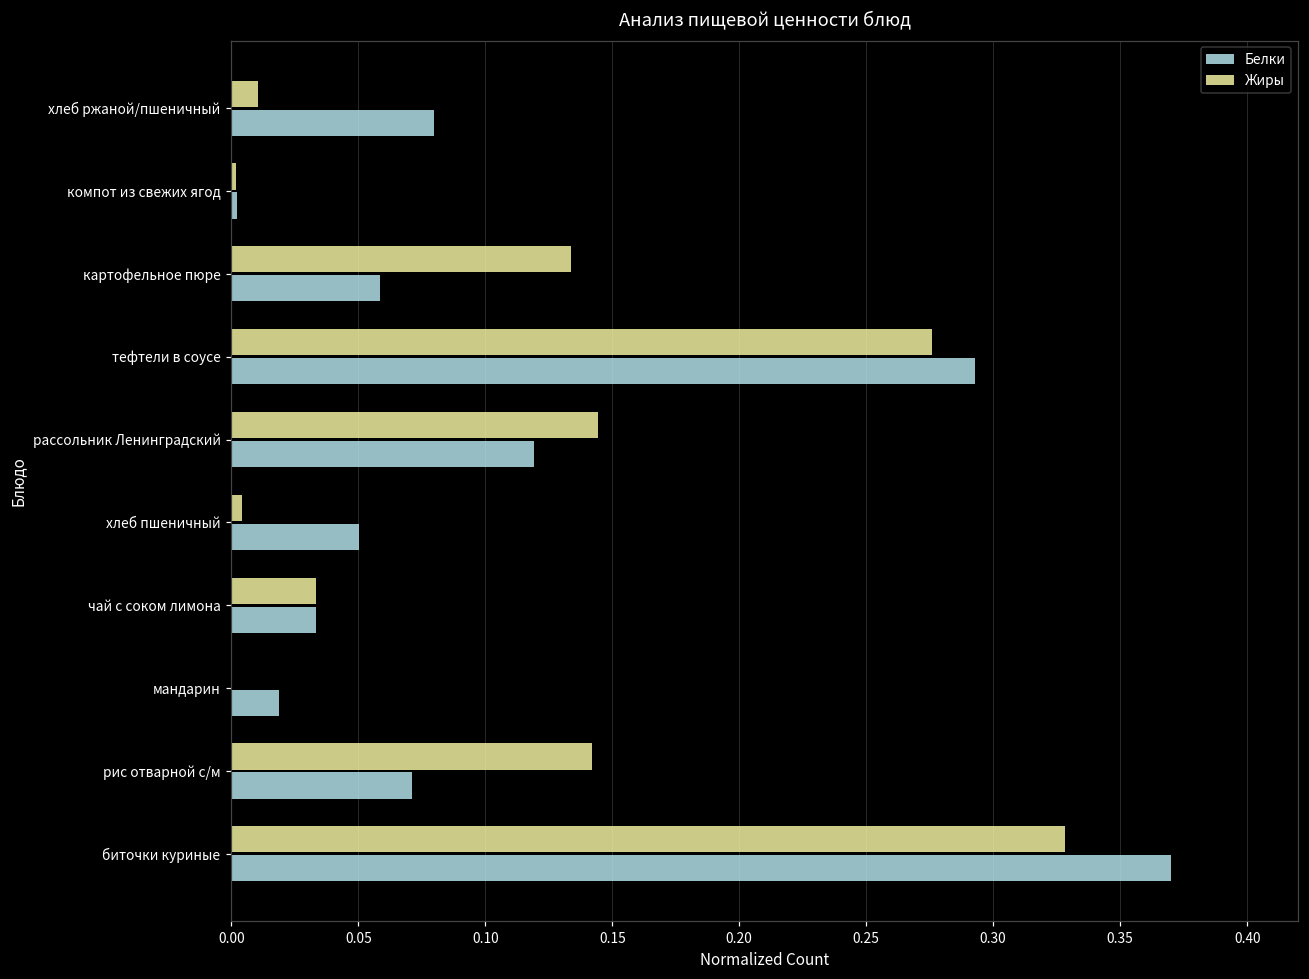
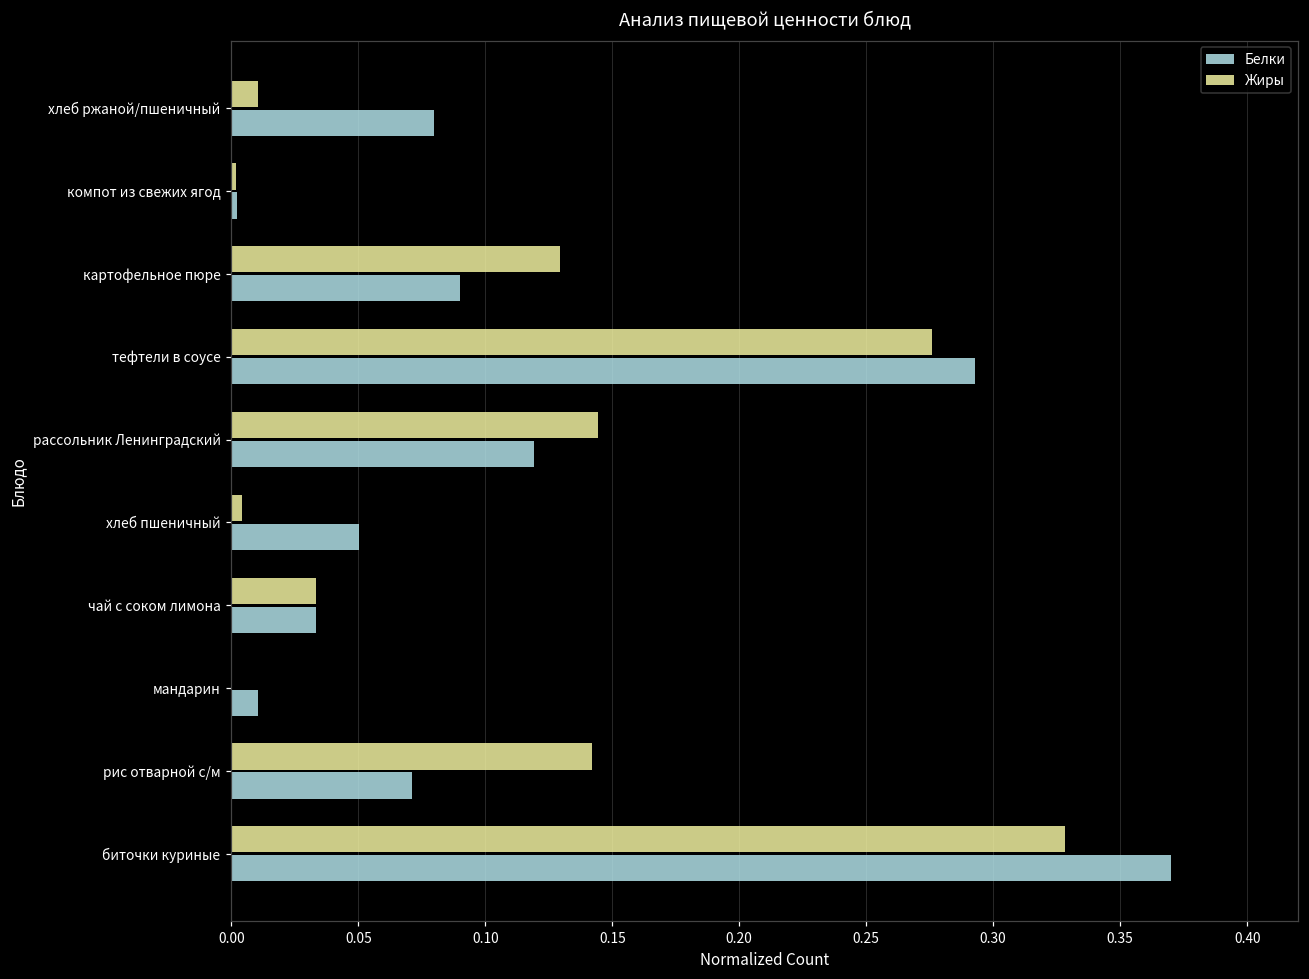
  {
    "Белки": {
      "хлеб ржаной/пшеничный": 0.080,
      "компот из свежих ягод": 0.002,
-     "картофельное пюре": 0.059,
+     "картофельное пюре": 0.090,
      "тефтели в соусе": 0.293,
      "рассольник Ленинградский": 0.119,
      "хлеб пшеничный": 0.050,
      "чай с соком лимона": 0.033,
-     "мандарин": 0.019,
+     "мандарин": 0.010,
      "рис отварной с/м": 0.071,
      "биточки куриные": 0.370
    },
    "Жиры": {
      "хлеб ржаной/пшеничный": 0.010,
      "компот из свежих ягод": 0.002,
-     "картофельное пюре": 0.134,
+     "картофельное пюре": 0.130,
      "тефтели в соусе": 0.276,
      "рассольник Ленинградский": 0.144,
      "хлеб пшеничный": 0.004,
      "чай с соком лимона": 0.033,
      "мандарин": 0.000,
      "рис отварной с/м": 0.142,
      "биточки куриные": 0.328
    }
  }
